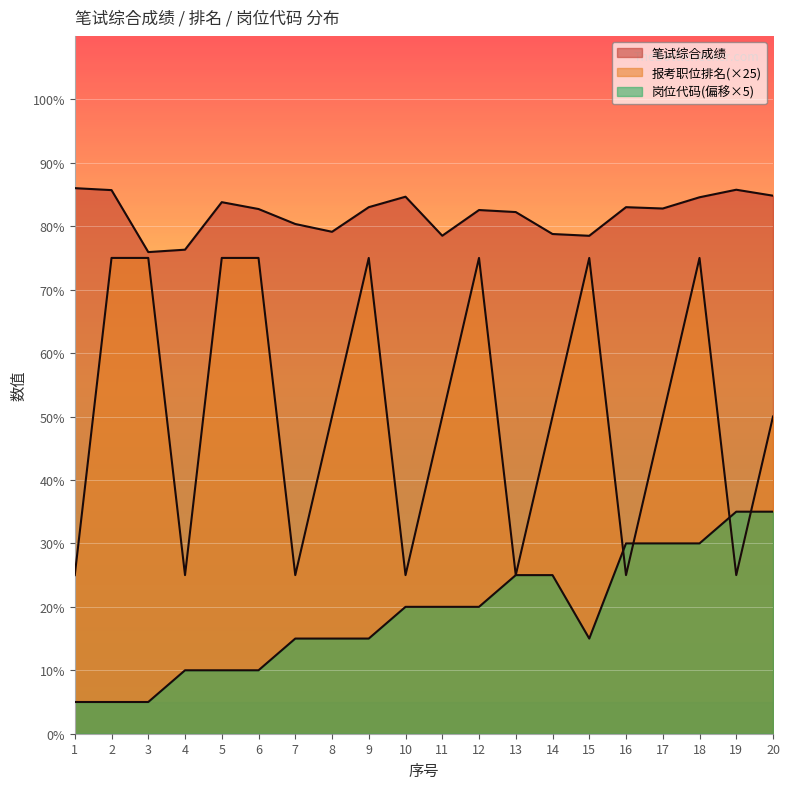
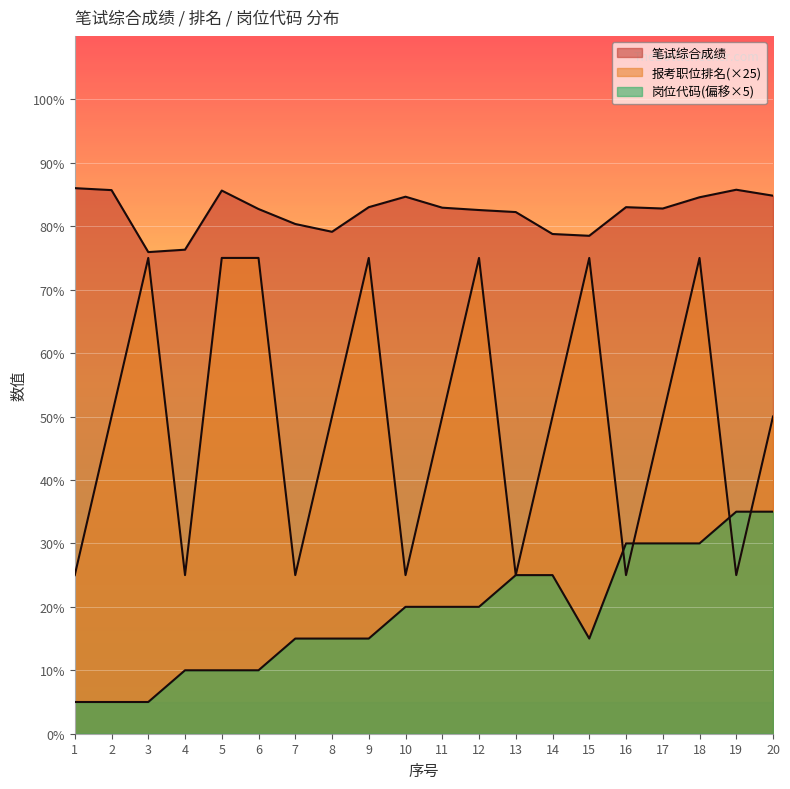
  {
    "笔试综合成绩": {
      "1": "86%",
      "2": "86%",
      "3": "76%",
      "4": "76%",
-     "5": "84%",
+     "5": "86%",
      "6": "83%",
      "7": "80%",
      "8": "79%",
      "9": "83%",
      "10": "85%",
-     "11": "79%",
+     "11": "83%",
      "12": "83%",
      "13": "82%",
      "14": "79%",
      "15": "78%",
      "16": "83%",
      "17": "83%",
      "18": "85%",
      "19": "86%",
      "20": "85%"
    },
    "报考职位排名(×25)": {
      "1": "25%",
-     "2": "75%",
+     "2": "50%",
      "3": "75%",
      "4": "25%",
      "5": "75%",
      "6": "75%",
      "7": "25%",
      "8": "50%",
      "9": "75%",
      "10": "25%",
      "11": "50%",
      "12": "75%",
      "14": "50%",
      "15": "75%",
      "16": "25%",
      "17": "50%",
      "18": "75%",
      "19": "25%",
      "20": "50%"
    },
    "岗位代码(偏移×5)": {
      "1": "5%",
      "2": "5%",
      "3": "5%",
      "4": "10%",
      "5": "10%",
      "6": "10%",
      "7": "15%",
      "8": "15%",
      "9": "15%",
      "10": "20%",
      "11": "20%",
      "12": "20%",
      "14": "25%",
      "15": "15%",
      "16": "30%",
      "17": "30%",
      "18": "30%",
      "19": "35%",
      "20": "35%"
    }
  }
